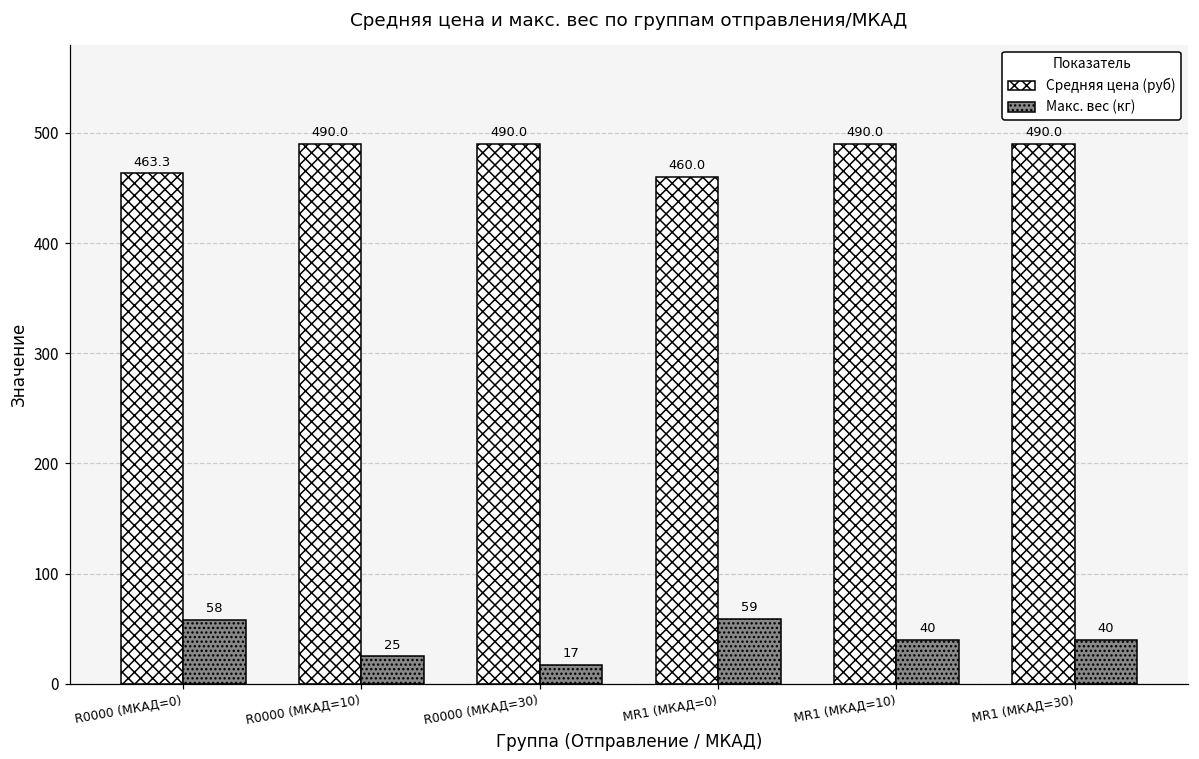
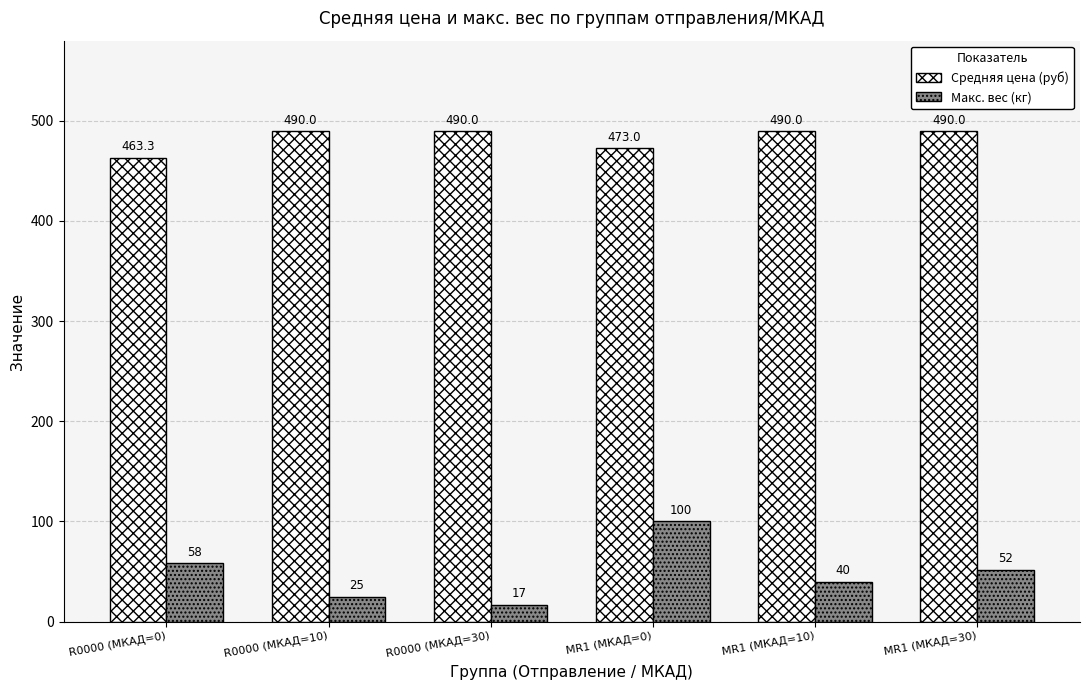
  {
    "Средняя цена (руб)": {
      "R0000 (МКАД=0)": 463.3,
      "R0000 (МКАД=10)": 490.0,
      "R0000 (МКАД=30)": 490.0,
-     "MR1 (МКАД=0)": 460.0,
+     "MR1 (МКАД=0)": 473.0,
      "MR1 (МКАД=10)": 490.0,
      "MR1 (МКАД=30)": 490.0
    },
    "Макс. вес (кг)": {
      "R0000 (МКАД=0)": 58,
      "R0000 (МКАД=10)": 25,
      "R0000 (МКАД=30)": 17,
-     "MR1 (МКАД=0)": 59,
+     "MR1 (МКАД=0)": 100,
      "MR1 (МКАД=10)": 40,
-     "MR1 (МКАД=30)": 40
+     "MR1 (МКАД=30)": 52
    }
  }
